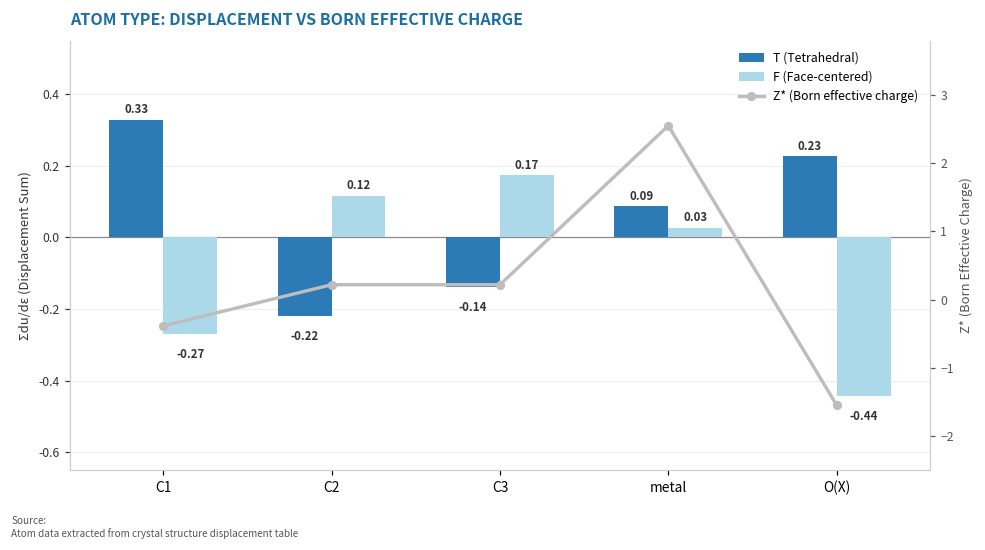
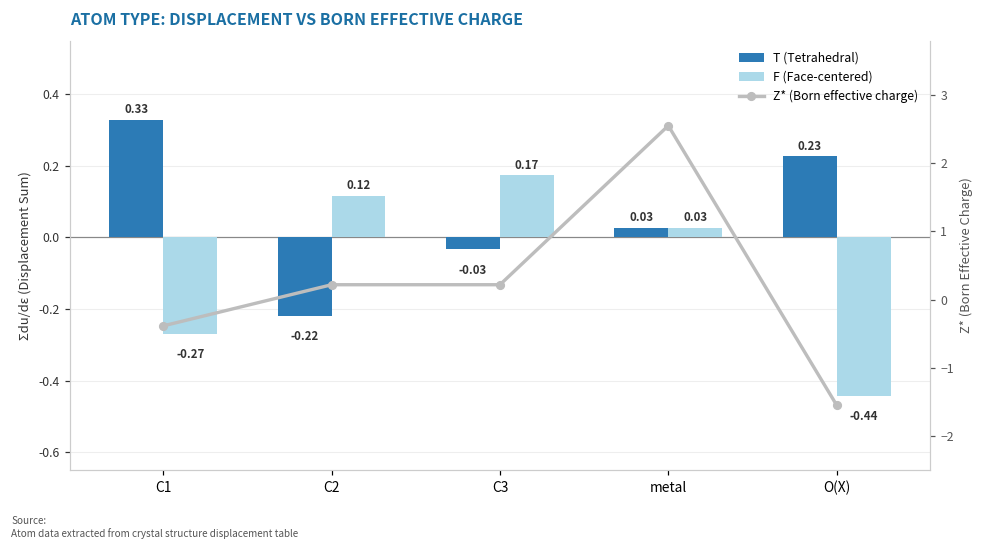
  {
    "T (Tetrahedral)": {
      "C1": 0.33,
      "C2": -0.22,
-     "C3": -0.14,
-     "metal": 0.09,
+     "C3": -0.03,
+     "metal": 0.03,
      "O(X)": 0.23
    }
  }
